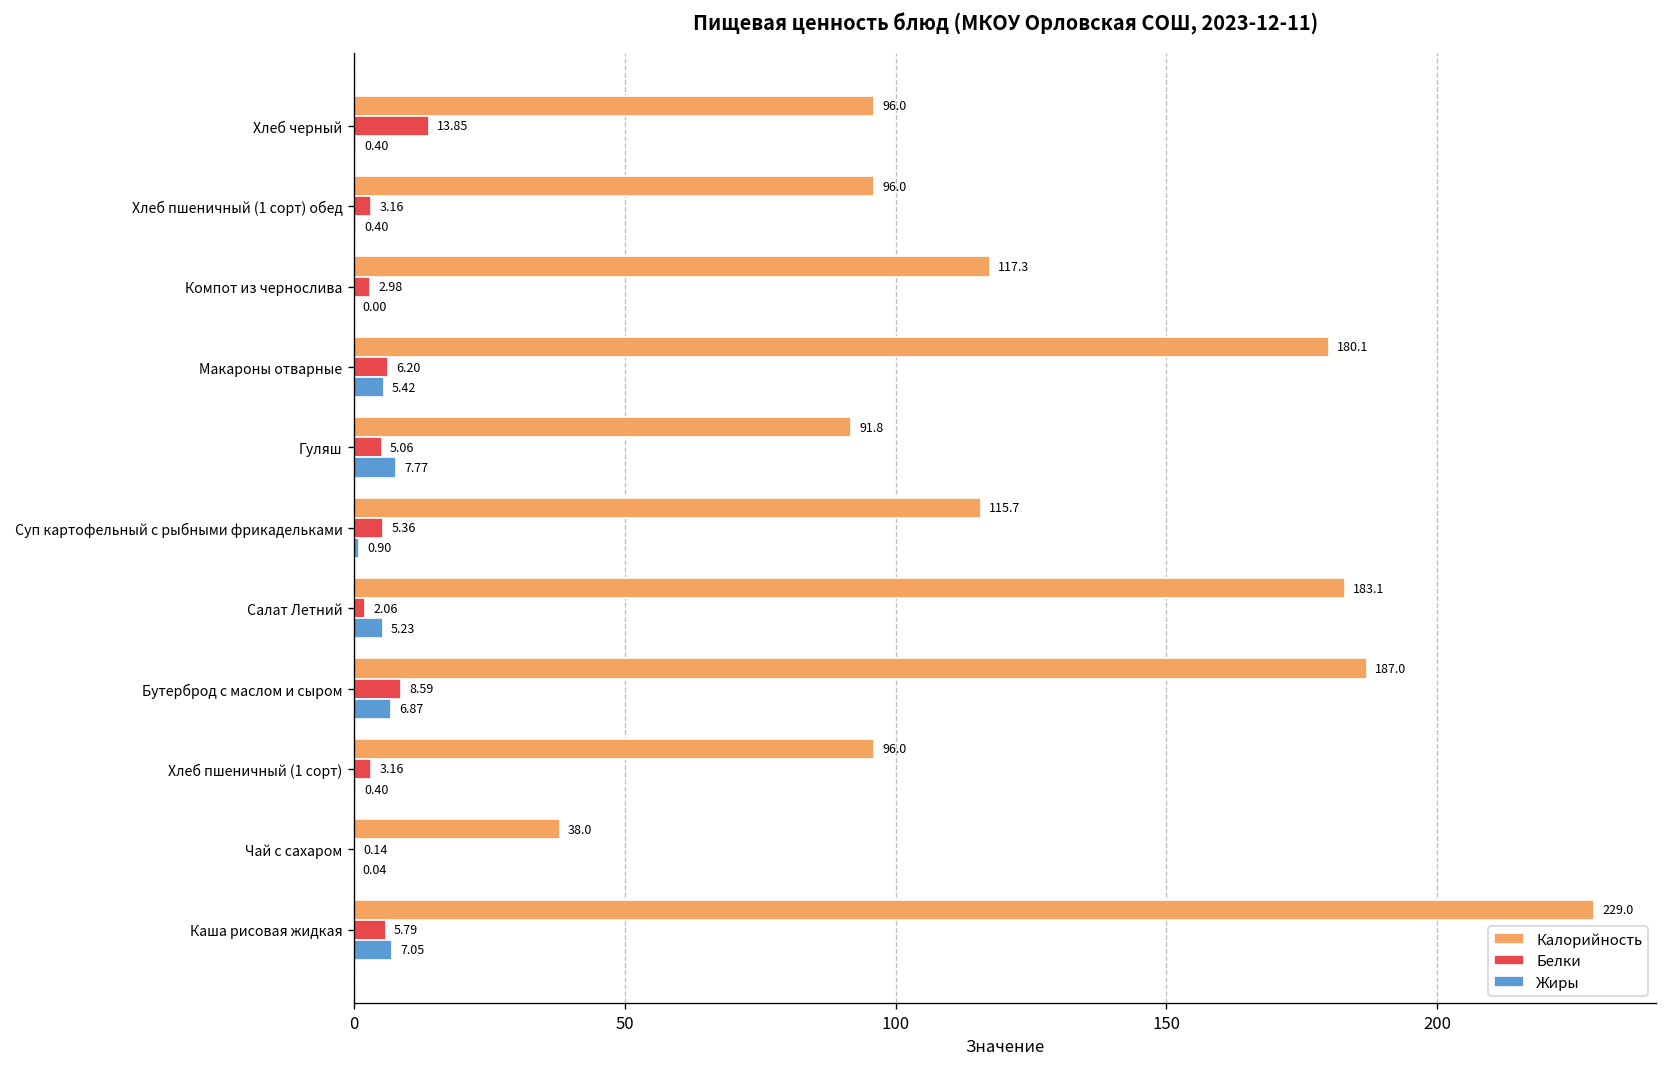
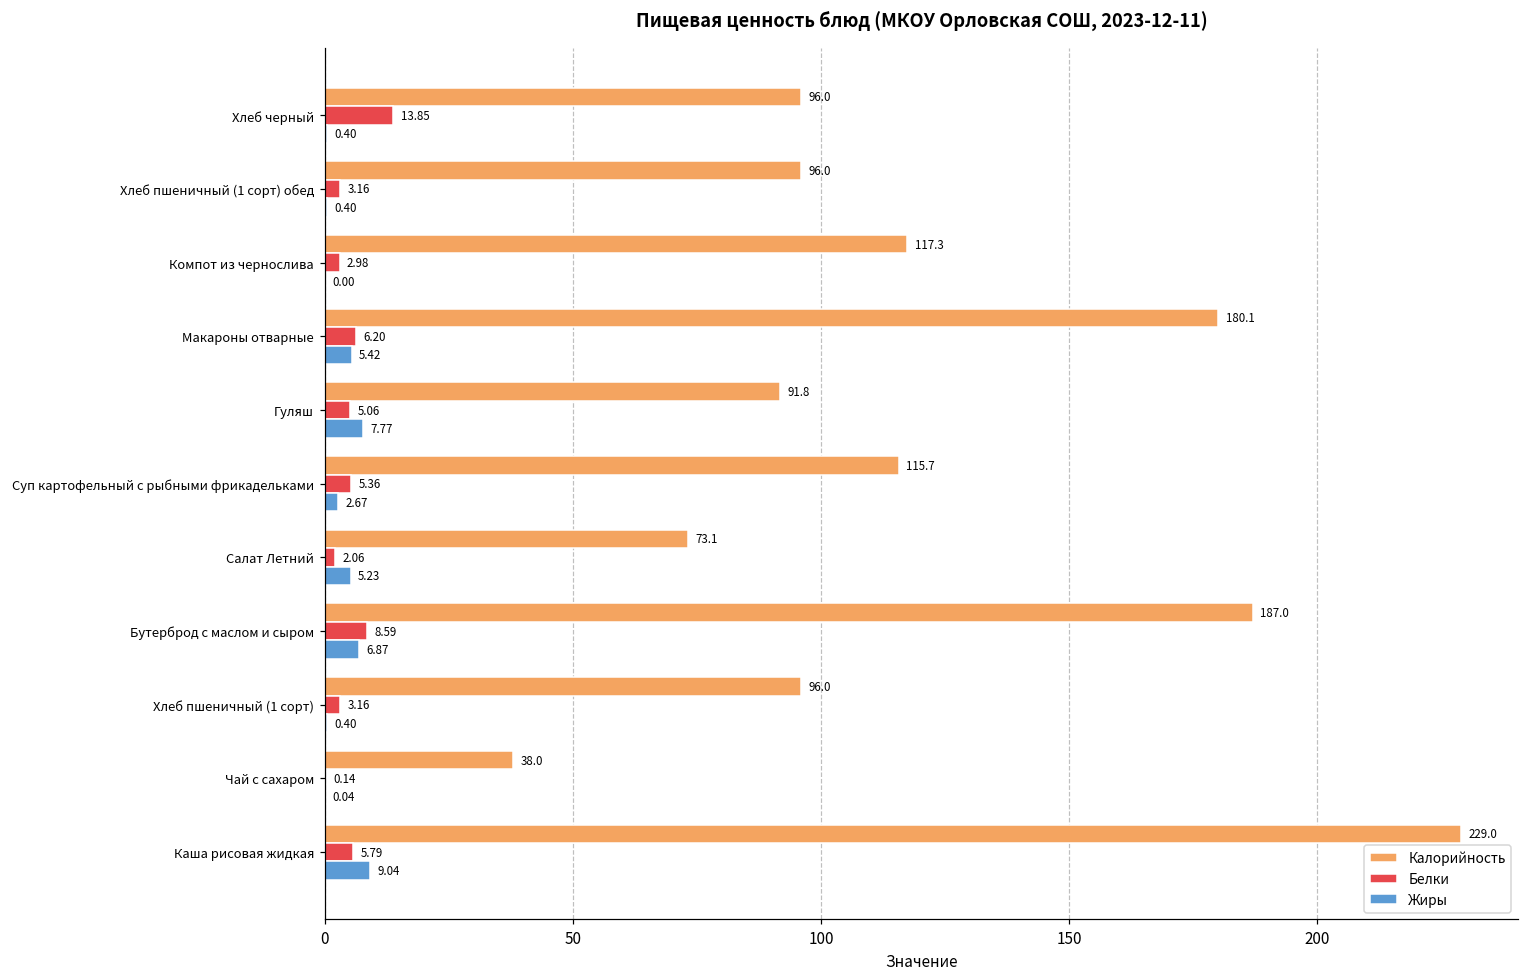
  {
    "Калорийность": {
      "Хлеб черный": 96.0,
      "Хлеб пшеничный (1 сорт) обед": 96.0,
      "Компот из чернослива": 117.3,
      "Макароны отварные": 180.1,
      "Гуляш": 91.8,
      "Суп картофельный с рыбными фрикадельками": 115.7,
-     "Салат Летний": 183.1,
+     "Салат Летний": 73.1,
      "Бутерброд с маслом и сыром": 187.0,
      "Хлеб пшеничный (1 сорт)": 96.0,
      "Чай с сахаром": 38.0,
      "Каша рисовая жидкая": 229.0
    },
    "Белки": {
      "Хлеб черный": 13.85,
      "Хлеб пшеничный (1 сорт) обед": 3.16,
      "Компот из чернослива": 2.98,
      "Макароны отварные": 6.20,
      "Гуляш": 5.06,
      "Суп картофельный с рыбными фрикадельками": 5.36,
      "Салат Летний": 2.06,
      "Бутерброд с маслом и сыром": 8.59,
      "Хлеб пшеничный (1 сорт)": 3.16,
      "Чай с сахаром": 0.14,
      "Каша рисовая жидкая": 5.79
    },
    "Жиры": {
      "Хлеб черный": 0.40,
      "Хлеб пшеничный (1 сорт) обед": 0.40,
      "Компот из чернослива": 0.00,
      "Макароны отварные": 5.42,
      "Гуляш": 7.77,
-     "Суп картофельный с рыбными фрикадельками": 0.90,
+     "Суп картофельный с рыбными фрикадельками": 2.67,
      "Салат Летний": 5.23,
      "Бутерброд с маслом и сыром": 6.87,
      "Хлеб пшеничный (1 сорт)": 0.40,
      "Чай с сахаром": 0.04,
-     "Каша рисовая жидкая": 7.05
+     "Каша рисовая жидкая": 9.04
    }
  }
